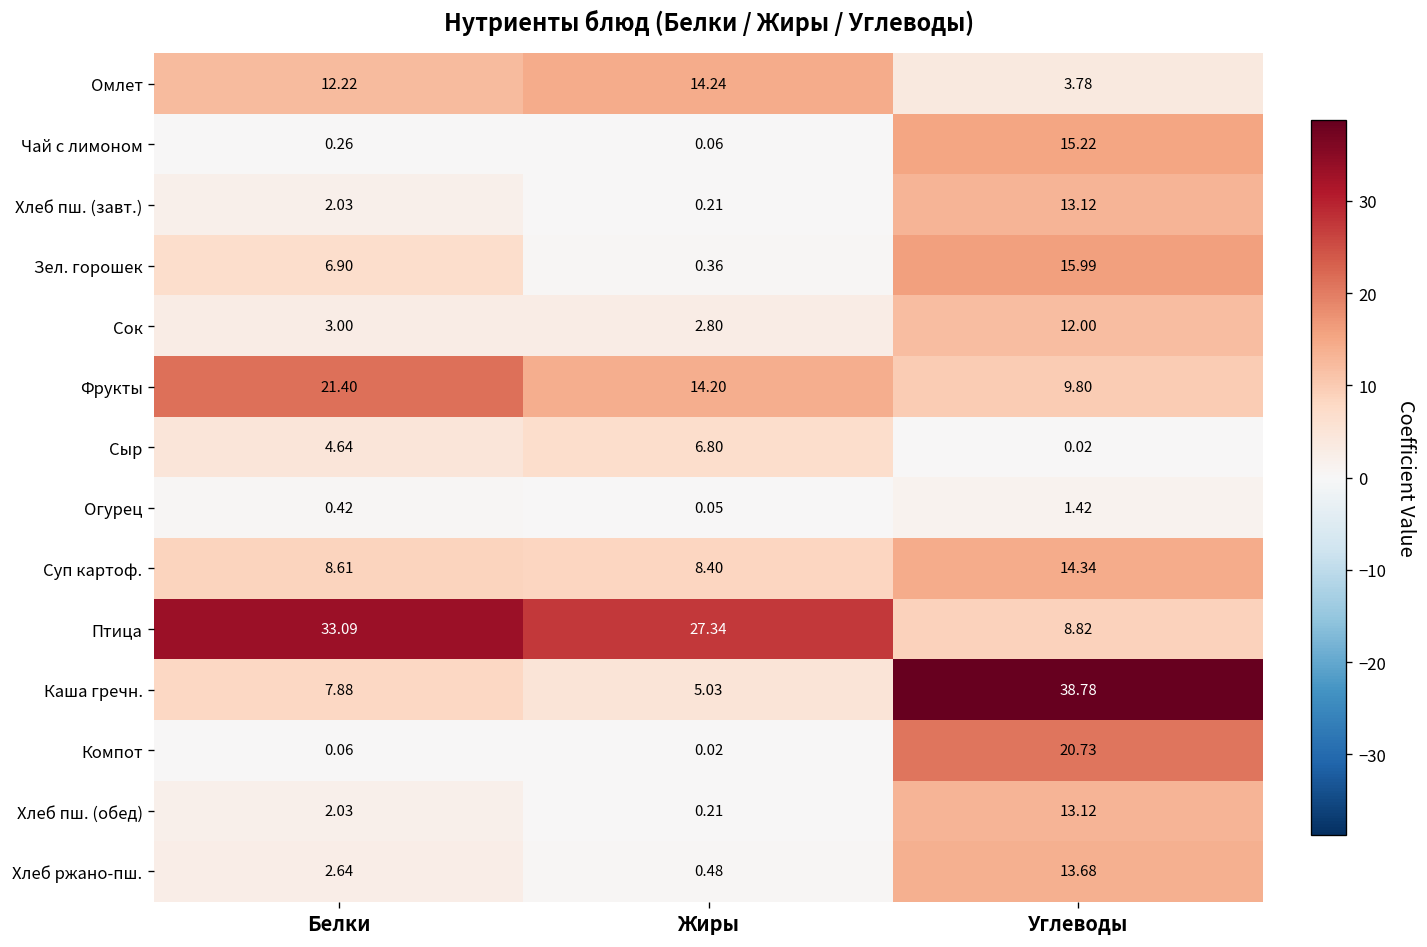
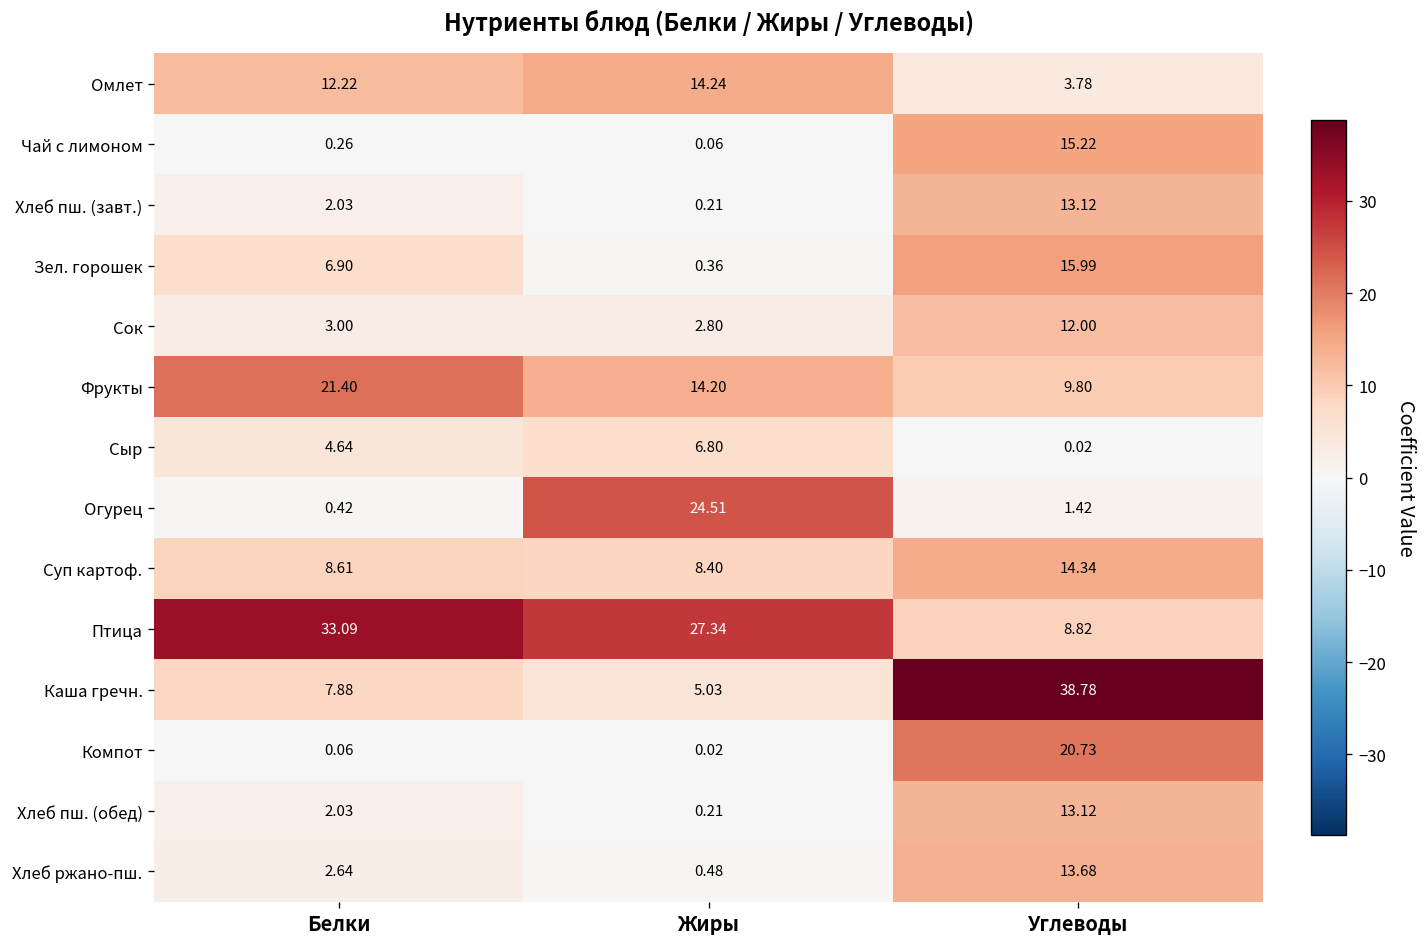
  {
    "Омлет": {
      "Белки": 12.22,
      "Жиры": 14.24,
      "Углеводы": 3.78
    },
    "Чай с лимоном": {
      "Белки": 0.26,
      "Жиры": 0.06,
      "Углеводы": 15.22
    },
    "Хлеб пш. (завт.)": {
      "Белки": 2.03,
      "Жиры": 0.21,
      "Углеводы": 13.12
    },
    "Зел. горошек": {
      "Белки": 6.90,
      "Жиры": 0.36,
      "Углеводы": 15.99
    },
    "Сок": {
      "Белки": 3.00,
      "Жиры": 2.80,
      "Углеводы": 12.00
    },
    "Фрукты": {
      "Белки": 21.40,
      "Жиры": 14.20,
      "Углеводы": 9.80
    },
    "Сыр": {
      "Белки": 4.64,
      "Жиры": 6.80,
      "Углеводы": 0.02
    },
    "Огурец": {
      "Белки": 0.42,
-     "Жиры": 0.05,
+     "Жиры": 24.51,
      "Углеводы": 1.42
    },
    "Суп картоф.": {
      "Белки": 8.61,
      "Жиры": 8.40,
      "Углеводы": 14.34
    },
    "Птица": {
      "Белки": 33.09,
      "Жиры": 27.34,
      "Углеводы": 8.82
    },
    "Каша гречн.": {
      "Белки": 7.88,
      "Жиры": 5.03,
      "Углеводы": 38.78
    },
    "Компот": {
      "Белки": 0.06,
      "Жиры": 0.02,
      "Углеводы": 20.73
    },
    "Хлеб пш. (обед)": {
      "Белки": 2.03,
      "Жиры": 0.21,
      "Углеводы": 13.12
    },
    "Хлеб ржано-пш.": {
      "Белки": 2.64,
      "Жиры": 0.48,
      "Углеводы": 13.68
    }
  }
